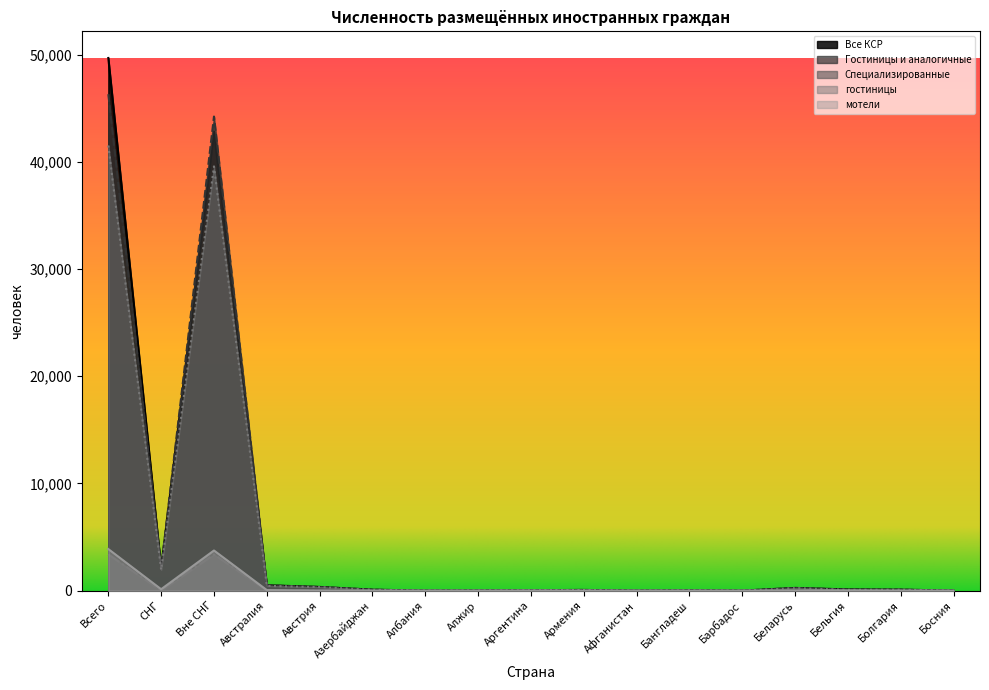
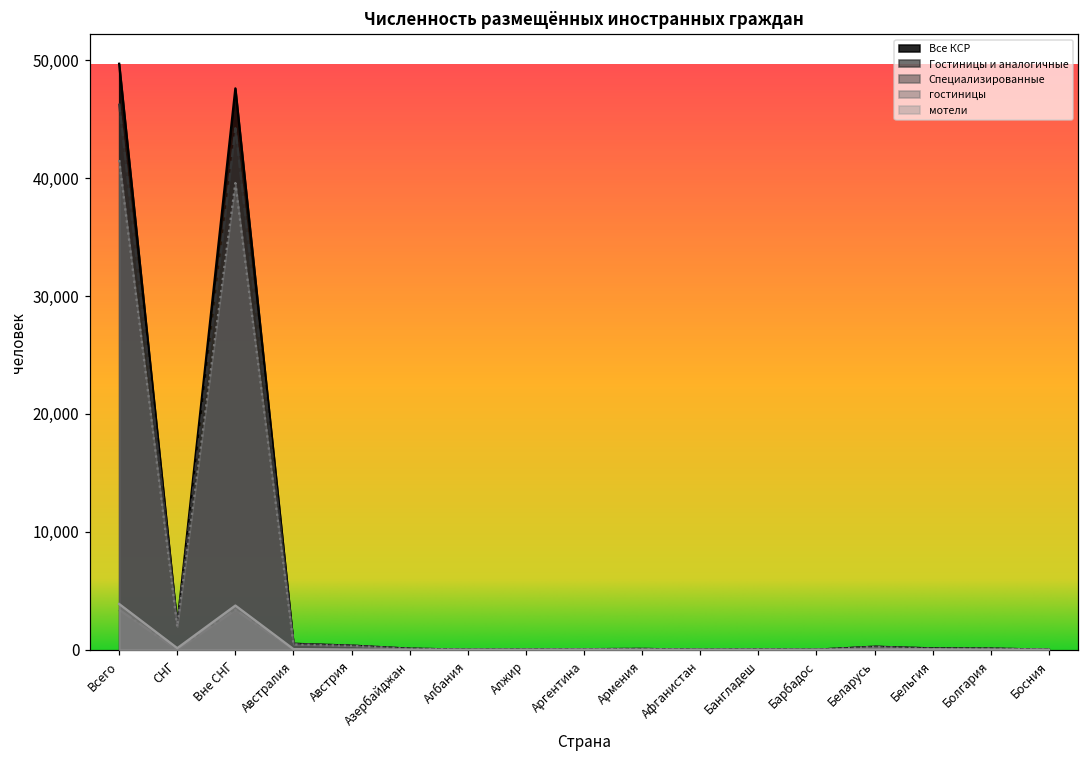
  {
    "Все КСР": {
      "Всего": "49,700",
-     "Вне СНГ": "42,800"
+     "Вне СНГ": "47,600"
    }
  }
